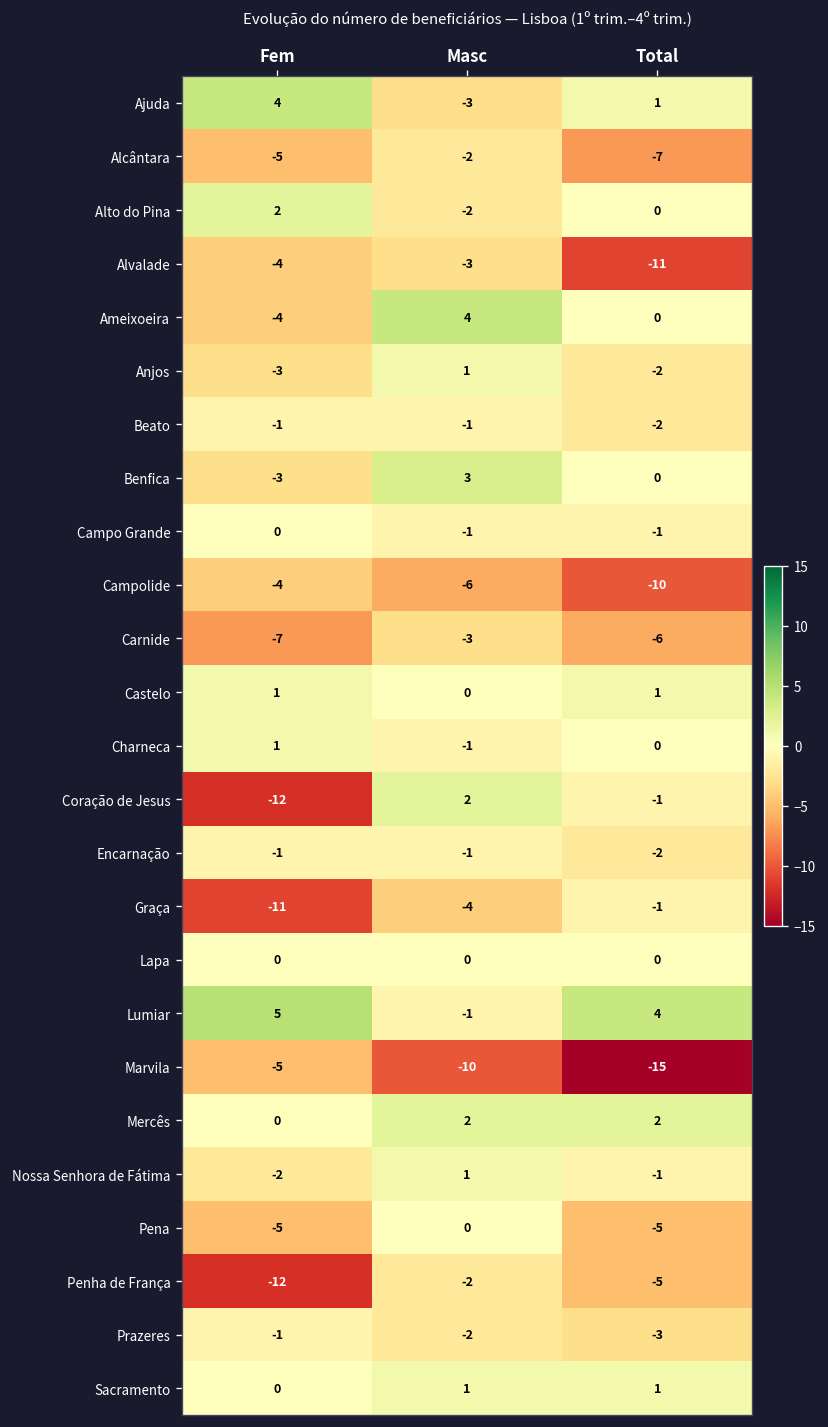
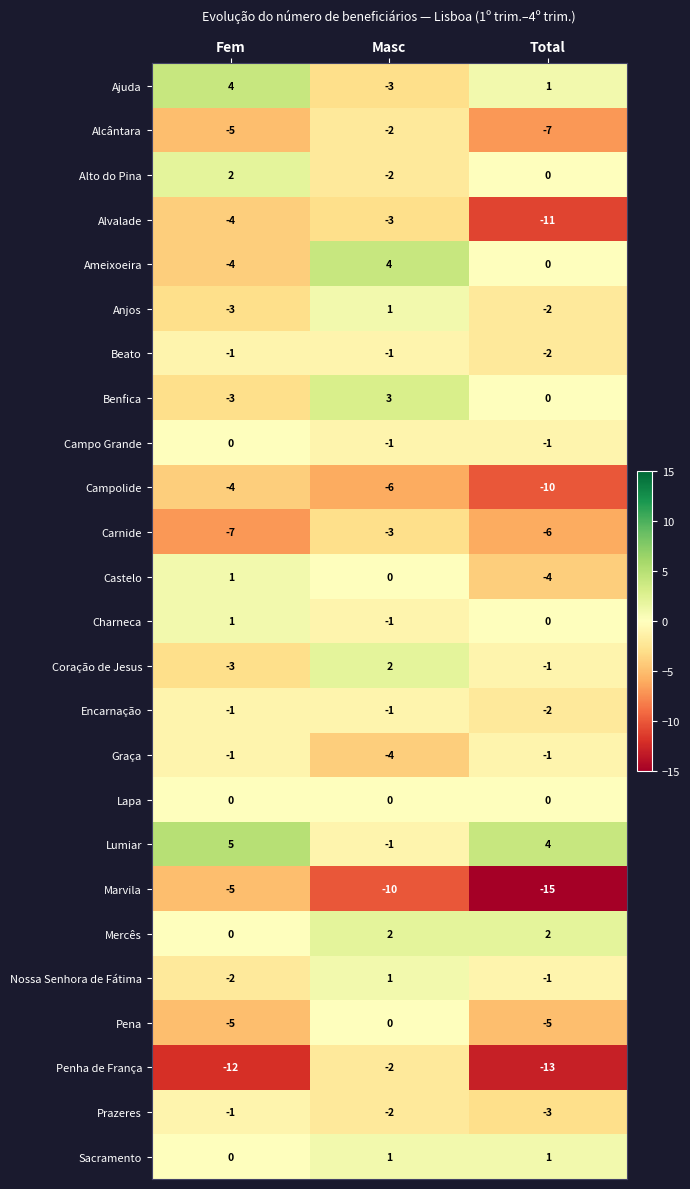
  {
    "Ajuda": {
      "Fem": 4,
      "Masc": -3,
      "Total": 1
    },
    "Alcântara": {
      "Fem": -5,
      "Masc": -2,
      "Total": -7
    },
    "Alto do Pina": {
      "Fem": 2,
      "Masc": -2,
      "Total": 0
    },
    "Alvalade": {
      "Fem": -4,
      "Masc": -3,
      "Total": -11
    },
    "Ameixoeira": {
      "Fem": -4,
      "Masc": 4,
      "Total": 0
    },
    "Anjos": {
      "Fem": -3,
      "Masc": 1,
      "Total": -2
    },
    "Beato": {
      "Fem": -1,
      "Masc": -1,
      "Total": -2
    },
    "Benfica": {
      "Fem": -3,
      "Masc": 3,
      "Total": 0
    },
    "Campo Grande": {
      "Fem": 0,
      "Masc": -1,
      "Total": -1
    },
    "Campolide": {
      "Fem": -4,
      "Masc": -6,
      "Total": -10
    },
    "Carnide": {
      "Fem": -7,
      "Masc": -3,
      "Total": -6
    },
    "Castelo": {
      "Fem": 1,
      "Masc": 0,
-     "Total": 1
+     "Total": -4
    },
    "Charneca": {
      "Fem": 1,
      "Masc": -1,
      "Total": 0
    },
    "Coração de Jesus": {
-     "Fem": -12,
+     "Fem": -3,
      "Masc": 2,
      "Total": -1
    },
    "Encarnação": {
      "Fem": -1,
      "Masc": -1,
      "Total": -2
    },
    "Graça": {
-     "Fem": -11,
+     "Fem": -1,
      "Masc": -4,
      "Total": -1
    },
    "Lapa": {
      "Fem": 0,
      "Masc": 0,
      "Total": 0
    },
    "Lumiar": {
      "Fem": 5,
      "Masc": -1,
      "Total": 4
    },
    "Marvila": {
      "Fem": -5,
      "Masc": -10,
      "Total": -15
    },
    "Mercês": {
      "Fem": 0,
      "Masc": 2,
      "Total": 2
    },
    "Nossa Senhora de Fátima": {
      "Fem": -2,
      "Masc": 1,
      "Total": -1
    },
    "Pena": {
      "Fem": -5,
      "Masc": 0,
      "Total": -5
    },
    "Penha de França": {
      "Fem": -12,
      "Masc": -2,
-     "Total": -5
+     "Total": -13
    },
    "Prazeres": {
      "Fem": -1,
      "Masc": -2,
      "Total": -3
    },
    "Sacramento": {
      "Fem": 0,
      "Masc": 1,
      "Total": 1
    }
  }
